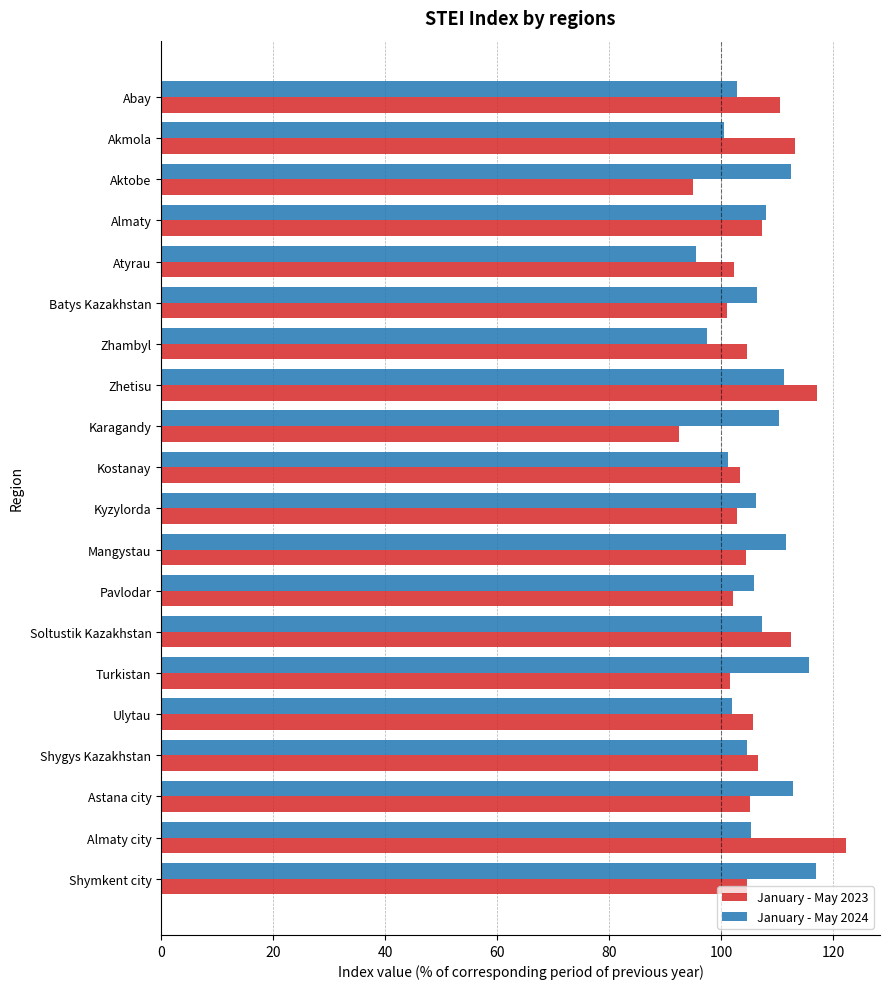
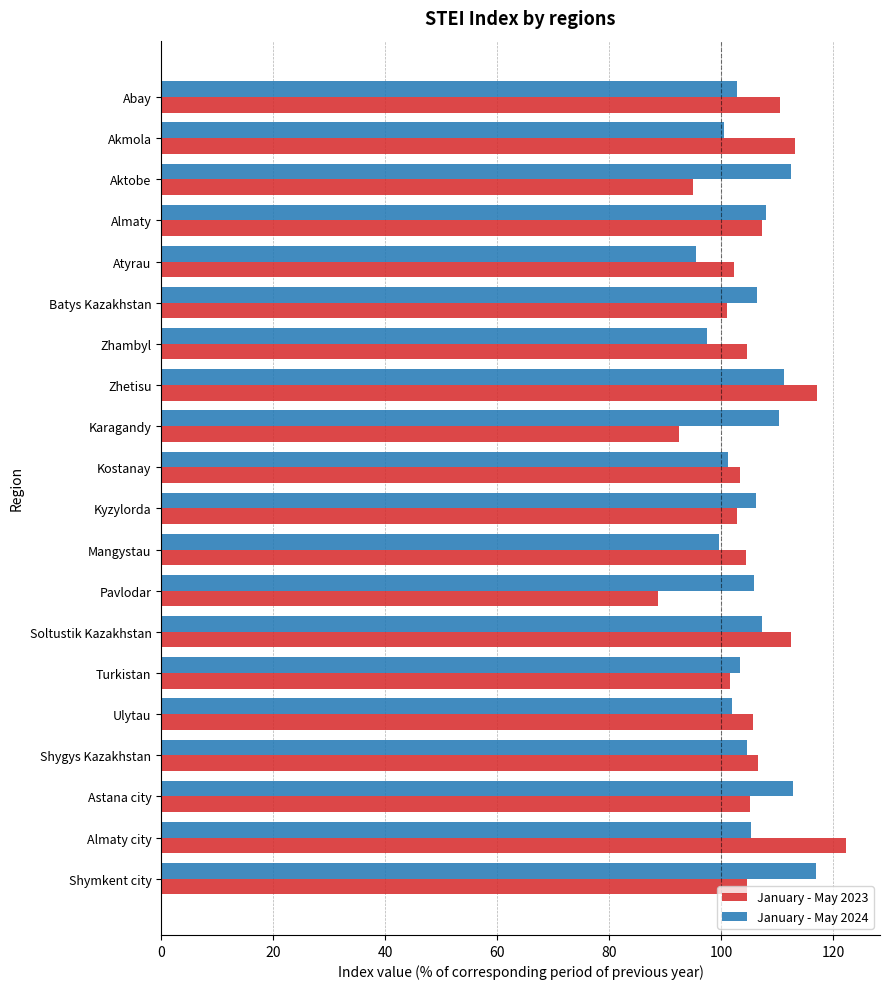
  {
    "January - May 2023": {
      "Abay": 111,
      "Akmola": 113,
      "Aktobe": 95,
      "Almaty": 107,
      "Atyrau": 102,
      "Batys Kazakhstan": 101,
      "Zhambyl": 105,
      "Zhetisu": 117,
      "Karagandy": 92,
      "Kostanay": 103,
      "Kyzylorda": 103,
      "Mangystau": 104,
-     "Pavlodar": 102,
+     "Pavlodar": 89,
      "Soltustik Kazakhstan": 112,
      "Turkistan": 102,
      "Ulytau": 106,
      "Shygys Kazakhstan": 107,
      "Astana city": 105,
      "Almaty city": 122
    },
    "January - May 2024": {
      "Abay": 103,
      "Akmola": 101,
      "Aktobe": 112,
      "Almaty": 108,
      "Atyrau": 96,
      "Batys Kazakhstan": 106,
      "Zhambyl": 98,
      "Zhetisu": 111,
      "Karagandy": 110,
      "Kostanay": 101,
      "Kyzylorda": 106,
-     "Mangystau": 112,
+     "Mangystau": 100,
      "Pavlodar": 106,
      "Soltustik Kazakhstan": 107,
-     "Turkistan": 116,
+     "Turkistan": 103,
      "Ulytau": 102,
      "Shygys Kazakhstan": 105,
      "Astana city": 113,
      "Almaty city": 105,
      "Shymkent city": 117
    }
  }
